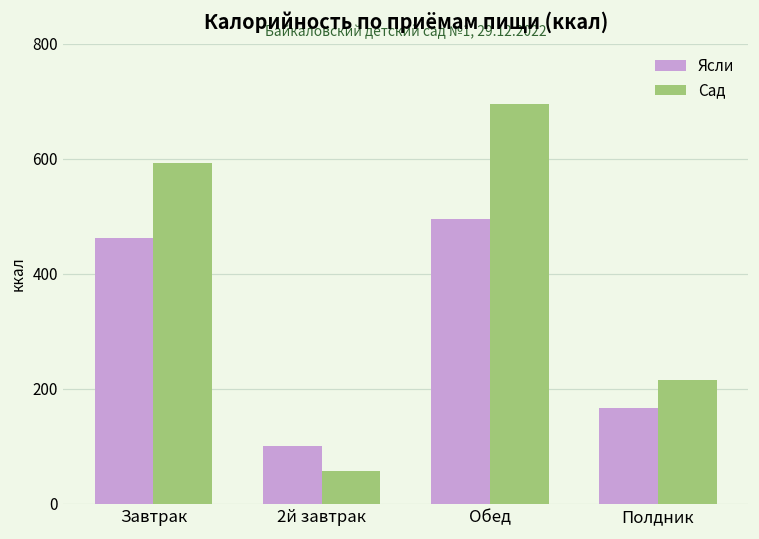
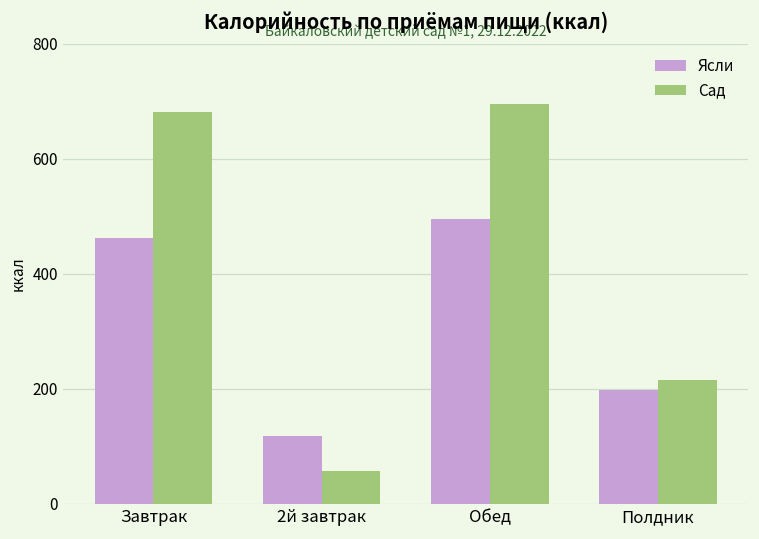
  {
    "Ясли": {
      "Завтрак": 460,
-     "2й завтрак": 100,
+     "2й завтрак": 120,
      "Обед": 500,
-     "Полдник": 170
+     "Полдник": 200
    },
    "Сад": {
-     "Завтрак": 590,
+     "Завтрак": 680,
      "2й завтрак": 60,
      "Обед": 690,
      "Полдник": 220
    }
  }
